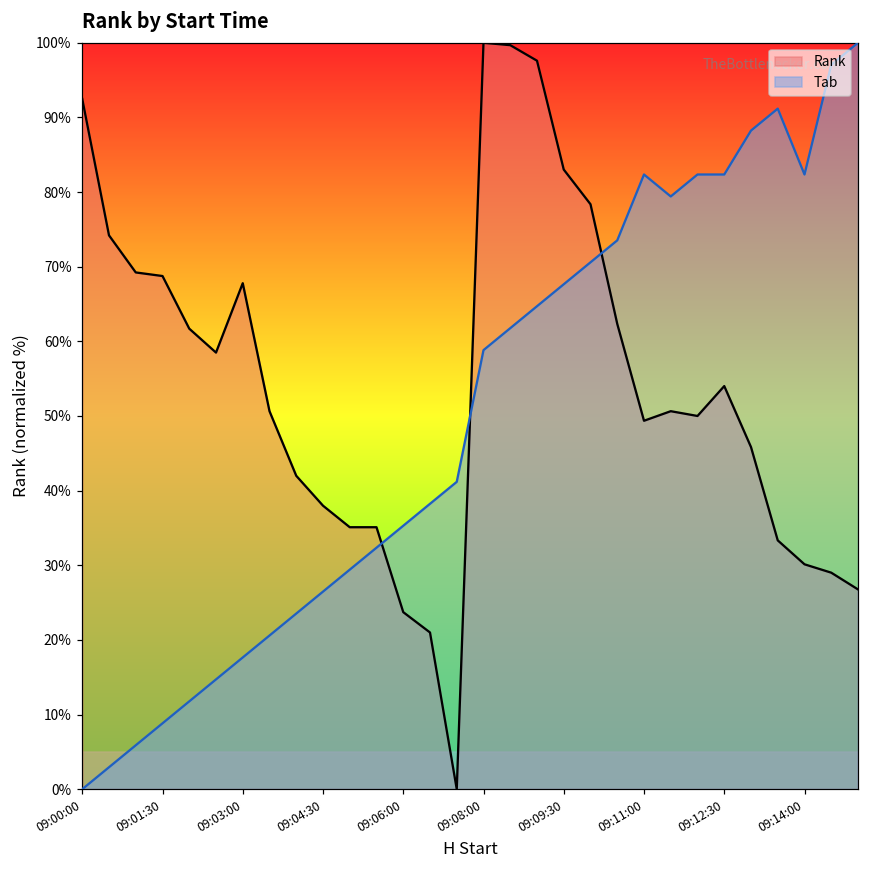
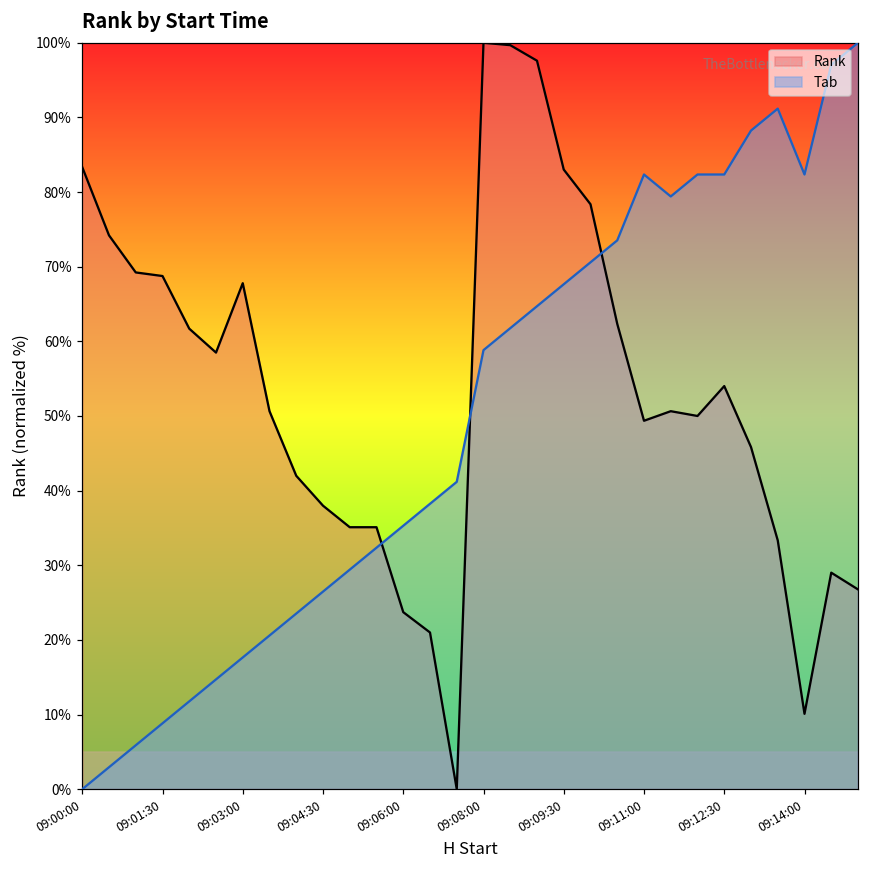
  {
    "Rank": {
-     "09:00:00": "92%",
+     "09:00:00": "83%",
      "09:01:30": "69%",
      "09:03:00": "68%",
      "09:04:30": "38%",
      "09:06:00": "24%",
      "09:08:00": "100%",
      "09:09:30": "83%",
      "09:11:00": "49%",
      "09:12:30": "54%",
-     "09:14:00": "30%"
+     "09:14:00": "10%"
    },
    "Tab": {
      "09:01:30": "9%",
      "09:03:00": "18%",
      "09:04:30": "26%",
      "09:06:00": "35%",
      "09:08:00": "59%",
      "09:09:30": "68%",
      "09:11:00": "82%",
      "09:12:30": "82%",
      "09:14:00": "82%"
    }
  }
